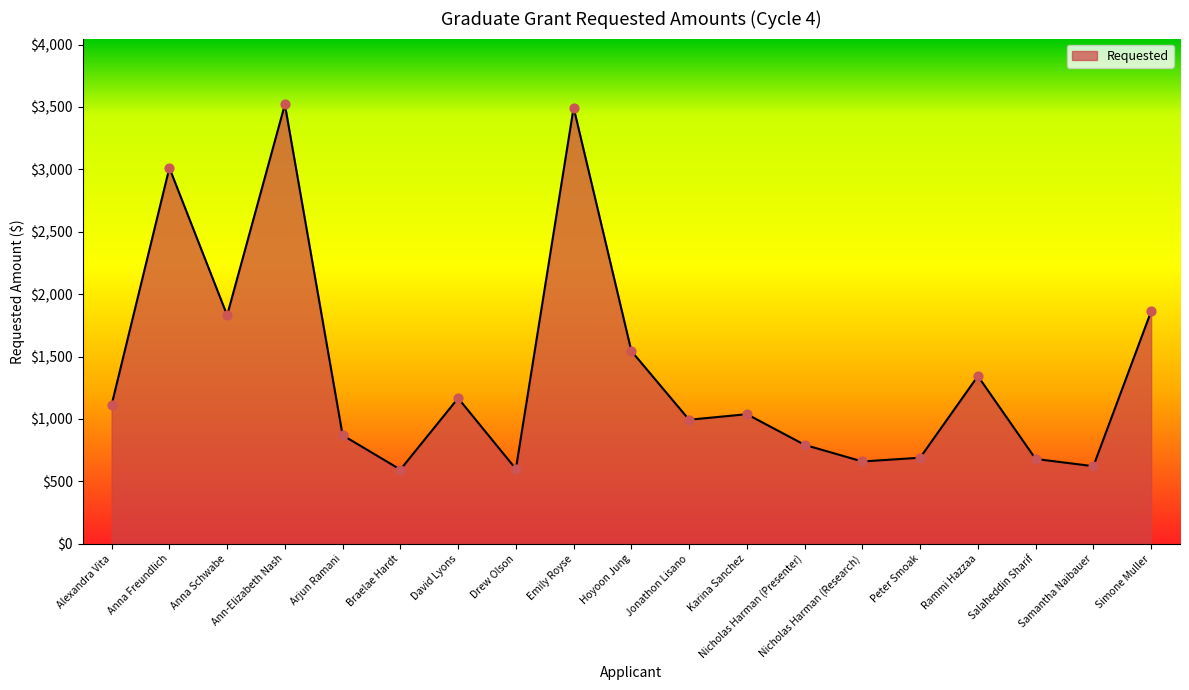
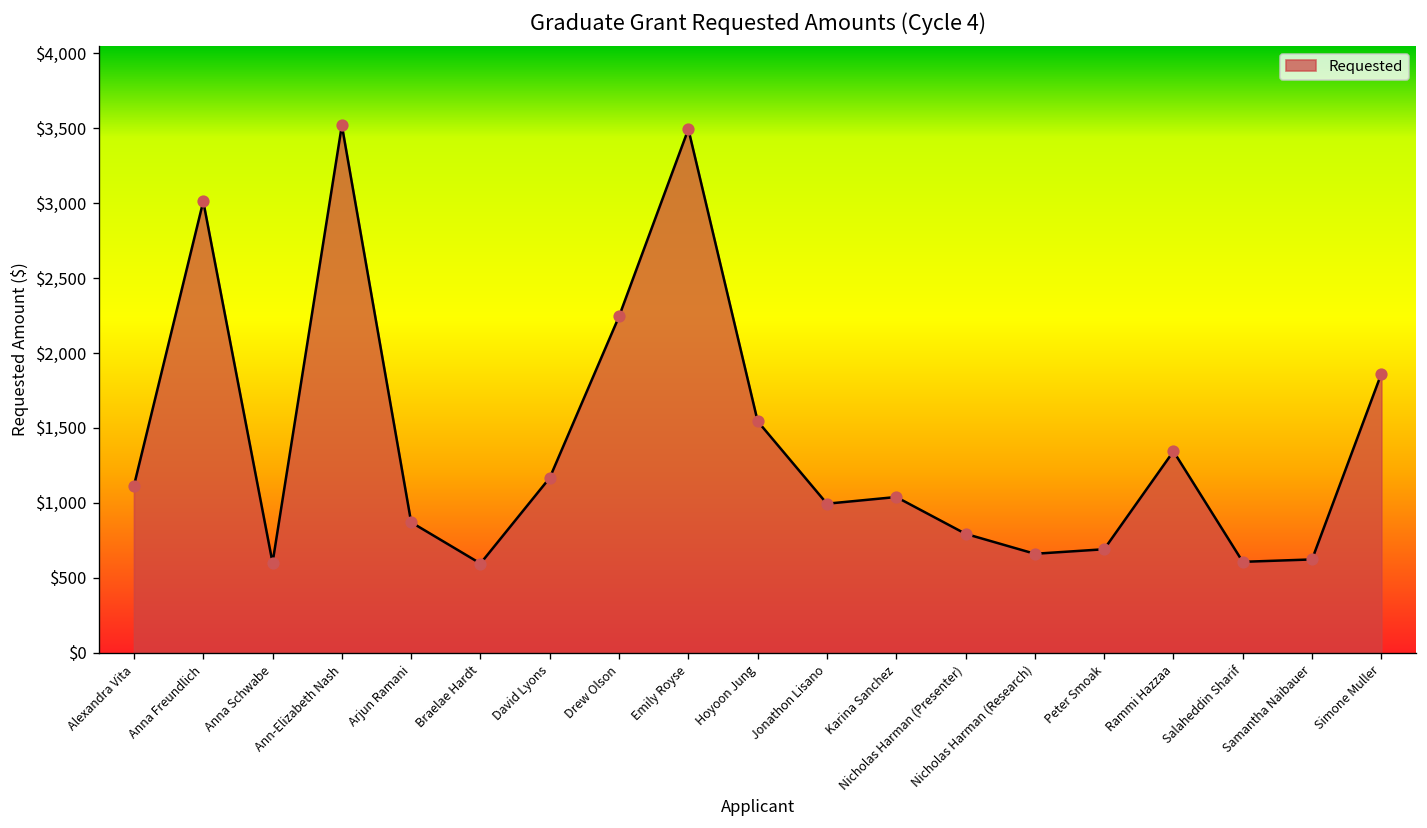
  {
    "Alexandra Vita": "$1,110",
    "Anna Freundlich": "$3,010",
-   "Anna Schwabe": "$1,830",
+   "Anna Schwabe": "$600",
    "Ann-Elizabeth Nash": "$3,520",
    "Arjun Ramani": "$870",
    "Braelae Hardt": "$590",
    "David Lyons": "$1,170",
-   "Drew Olson": "$600",
+   "Drew Olson": "$2,240",
    "Emily Royse": "$3,490",
    "Hoyoon Jung": "$1,540",
    "Jonathon Lisano": "$990",
    "Karina Sanchez": "$1,040",
    "Nicholas Harman (Presenter)": "$790",
    "Nicholas Harman (Research)": "$660",
    "Peter Smoak": "$690",
    "Rammi Hazzaa": "$1,340",
-   "Salaheddin Sharif": "$680",
+   "Salaheddin Sharif": "$610",
    "Samantha Naibauer": "$620",
    "Simone Muller": "$1,860"
  }
